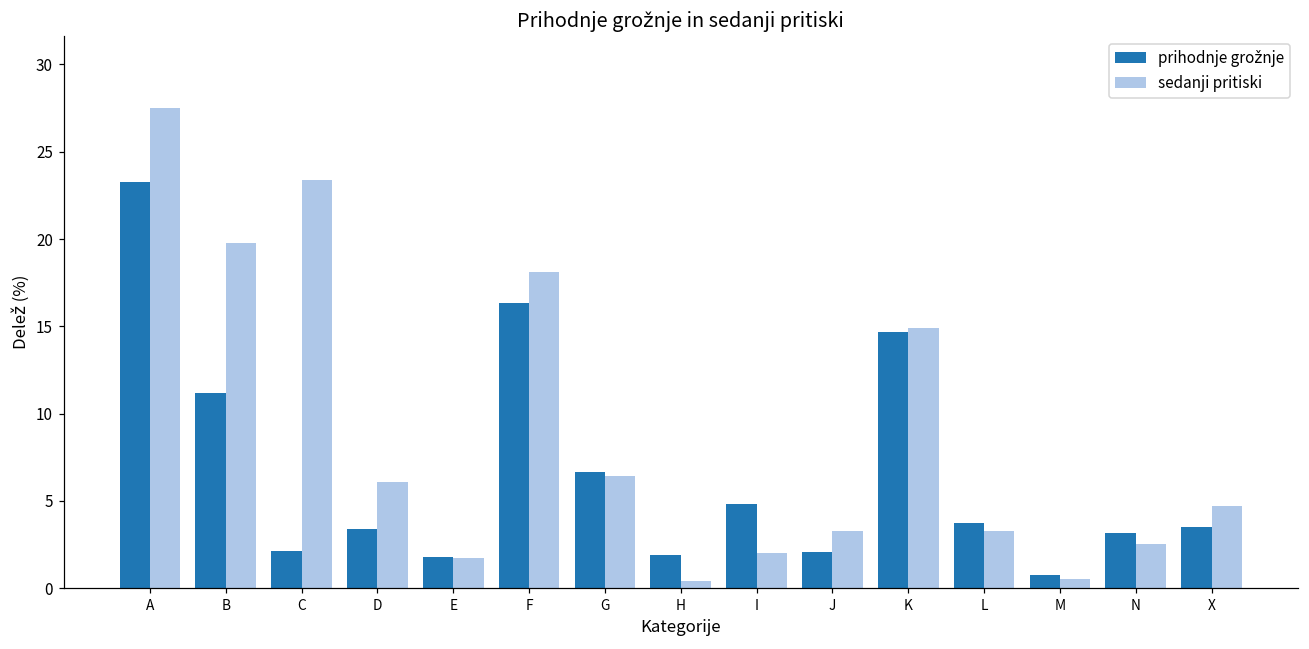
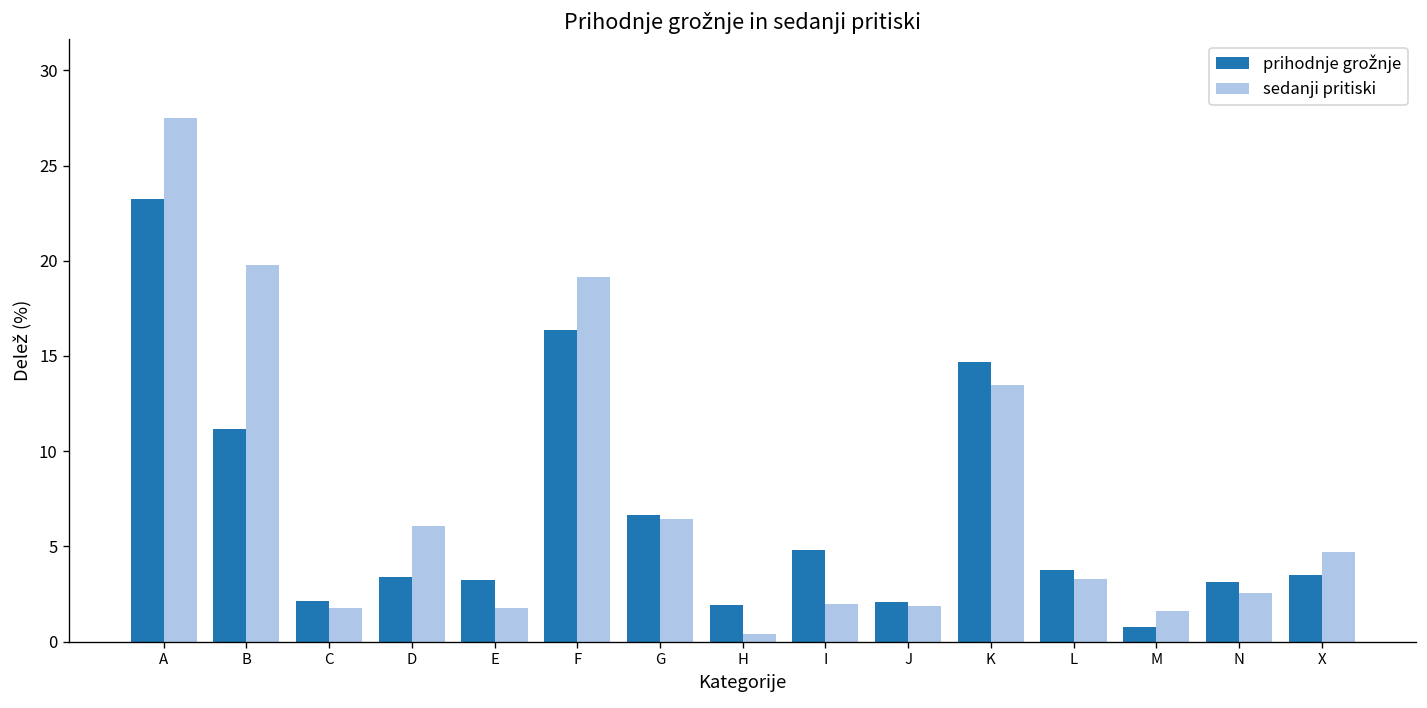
  {
    "prihodnje grožnje": {
      "A": 23.3,
      "B": 11.2,
      "C": 2.1,
      "D": 3.4,
-     "E": 1.8,
+     "E": 3.2,
      "F": 16.4,
      "G": 6.7,
      "H": 1.9,
      "I": 4.8,
      "J": 2.1,
      "K": 14.7,
      "L": 3.7,
      "M": 0.8,
      "N": 3.1,
      "X": 3.5
    },
    "sedanji pritiski": {
      "A": 27.5,
      "B": 19.8,
-     "C": 23.4,
+     "C": 1.8,
      "D": 6.1,
      "E": 1.7,
-     "F": 18.1,
+     "F": 19.1,
      "G": 6.5,
      "H": 0.4,
      "I": 2.0,
-     "J": 3.3,
-     "K": 14.9,
+     "J": 1.9,
+     "K": 13.5,
      "L": 3.3,
-     "M": 0.5,
+     "M": 1.6,
      "N": 2.5,
      "X": 4.7
    }
  }
